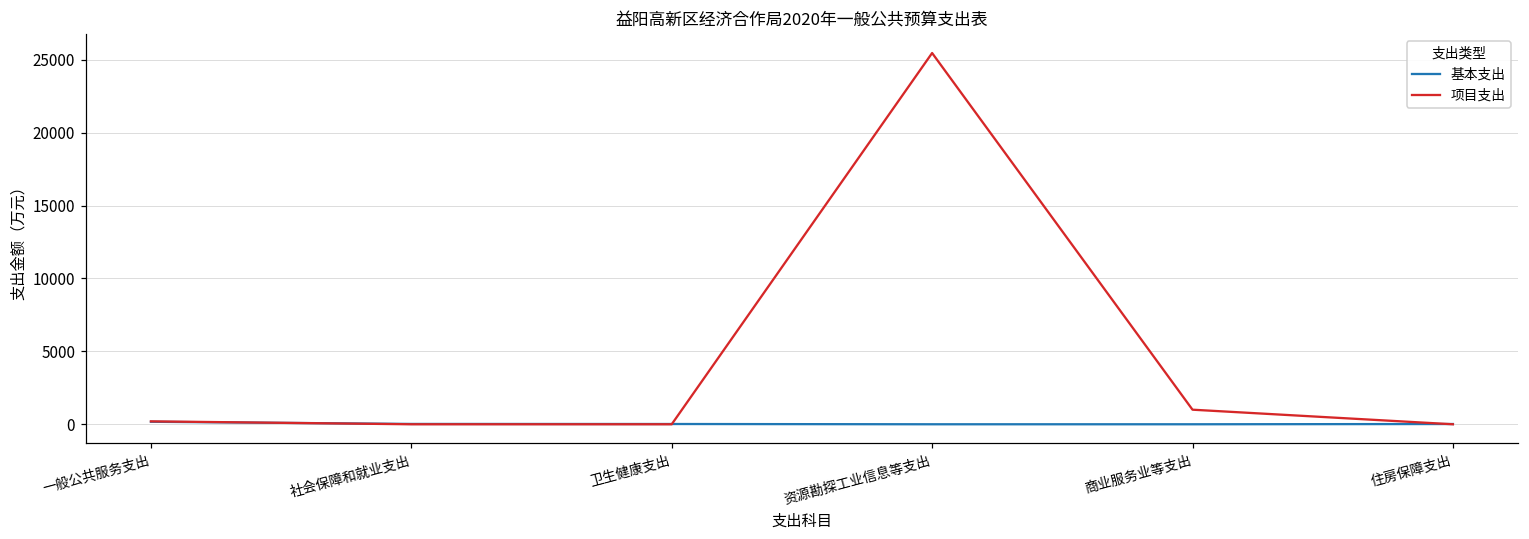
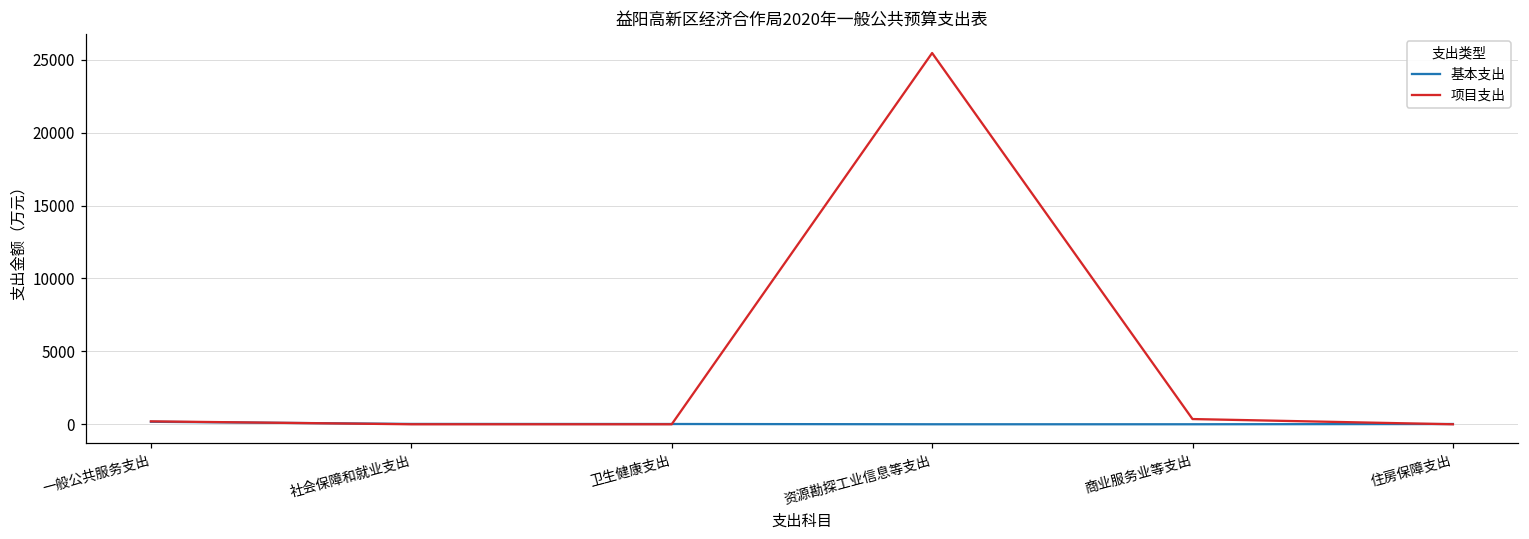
  {
    "基本支出": {
      "资源勘探工业信息等支出": 0,
      "商业服务业等支出": 0
    },
    "项目支出": {
      "资源勘探工业信息等支出": 25500,
-     "商业服务业等支出": 1000
+     "商业服务业等支出": 400
    }
  }
